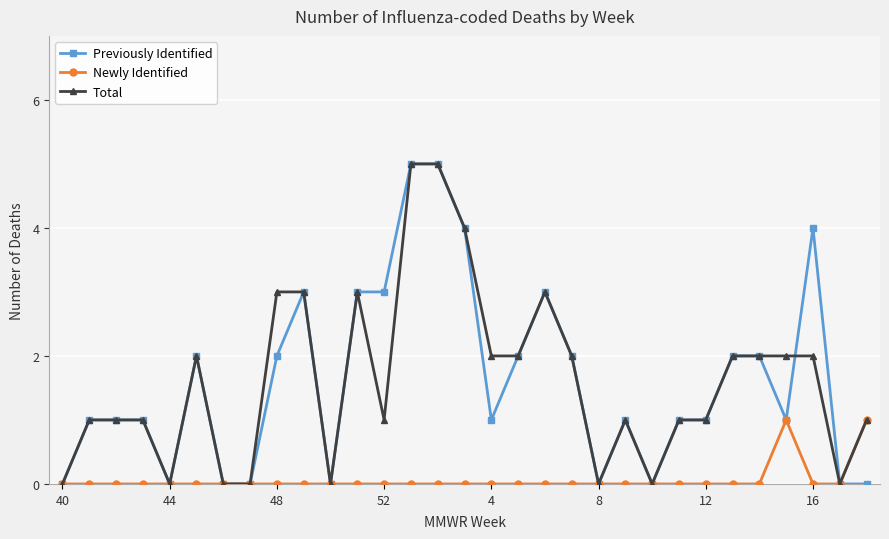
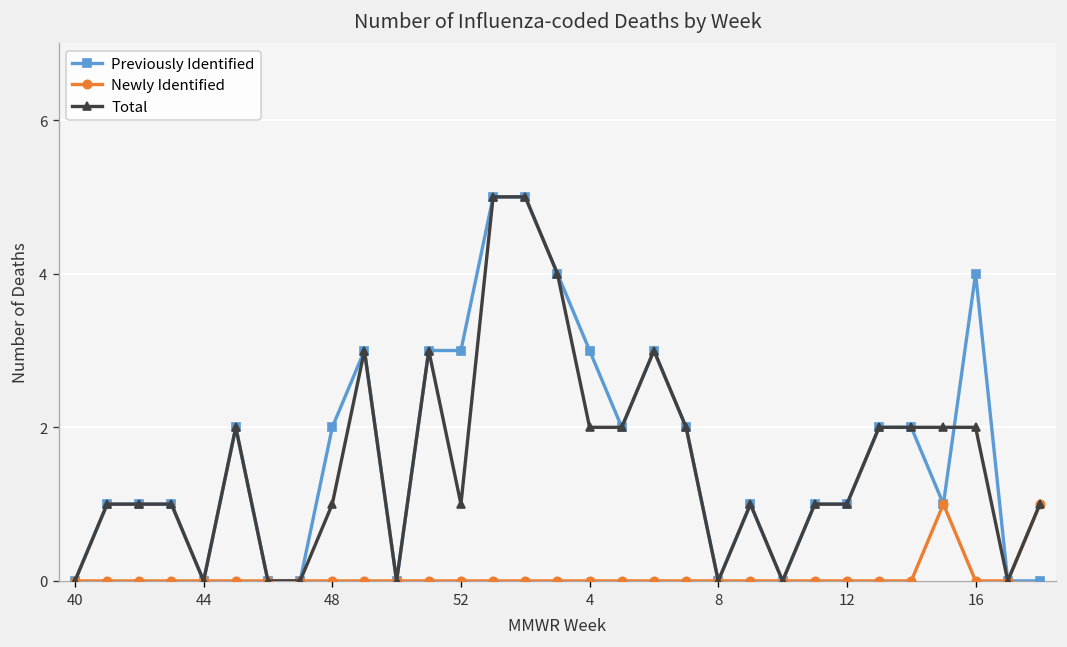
  {
    "Previously Identified": {
      "48": 2,
      "52": 3,
-     "4": 1,
+     "4": 3,
      "16": 4
    },
    "Newly Identified": {
      "48": 0,
      "52": 0,
      "4": 0,
      "12": 0,
      "16": 0
    },
    "Total": {
-     "48": 3,
+     "48": 1,
      "52": 1,
      "4": 2,
      "16": 2
    }
  }
